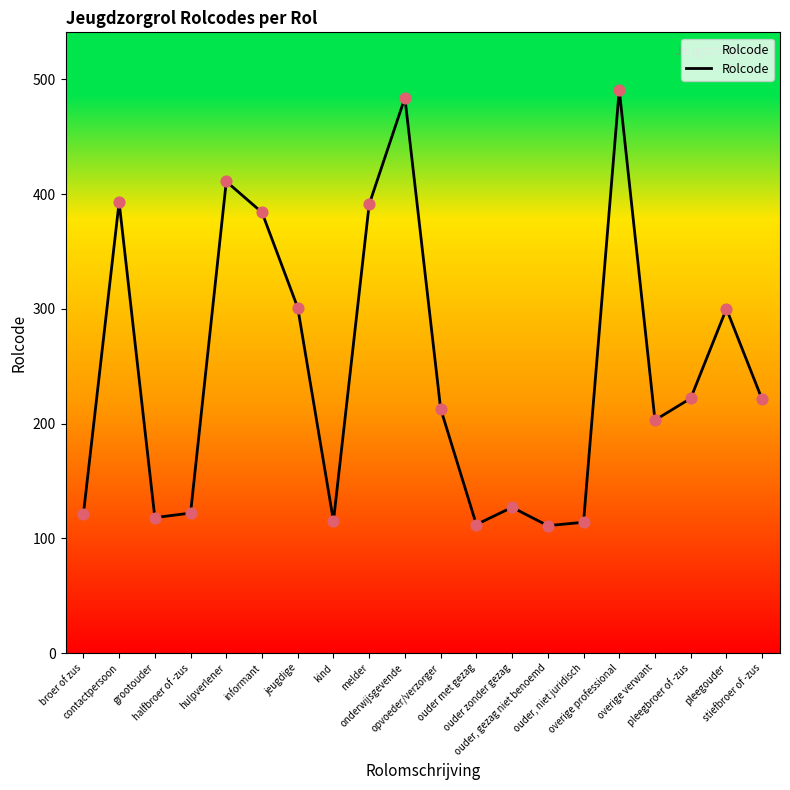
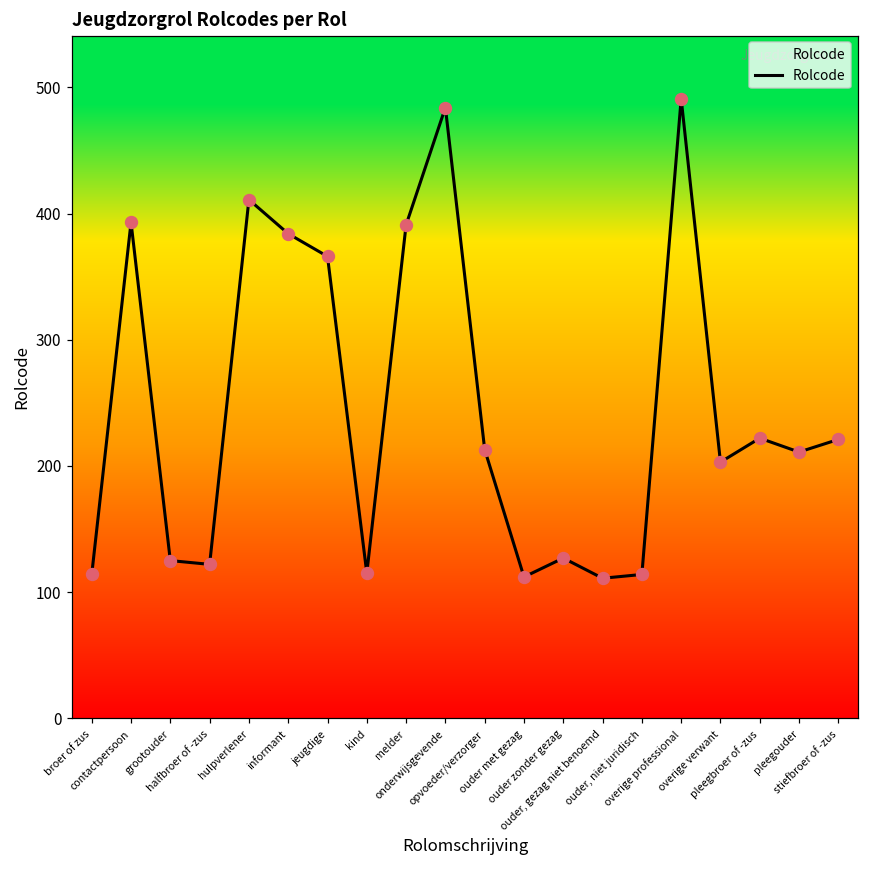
  {
-   "broer of zus": 121,
+   "broer of zus": 114,
    "contactpersoon": 393,
-   "grootouder": 118,
+   "grootouder": 125,
    "halfbroer of -zus": 122,
    "hulpverlener": 411,
    "informant": 384,
-   "jeugdige": 301,
+   "jeugdige": 366,
    "kind": 115,
    "melder": 391,
    "onderwijsgevende": 484,
    "opvoeder/verzorger": 213,
    "ouder met gezag": 112,
    "ouder zonder gezag": 127,
    "ouder, gezag niet benoemd": 111,
    "ouder, niet juridisch": 114,
    "overige professional": 491,
    "overige verwant": 203,
    "pleegbroer of -zus": 222,
-   "pleegouder": 300,
+   "pleegouder": 211,
    "stiefbroer of -zus": 221
  }
